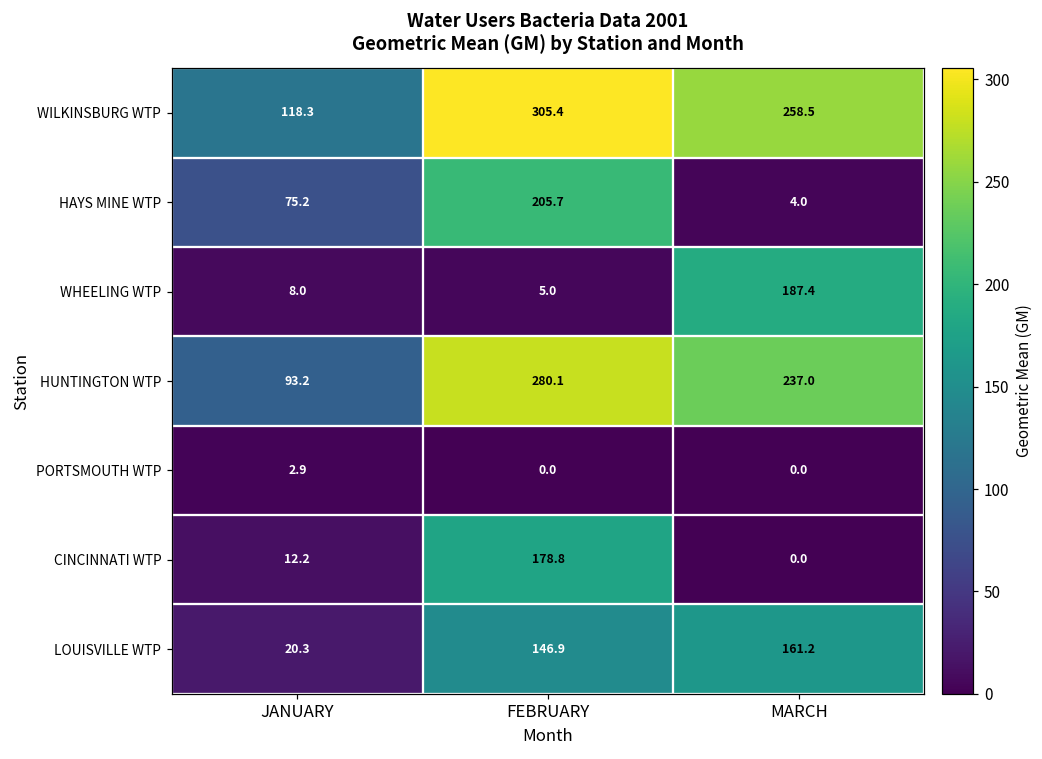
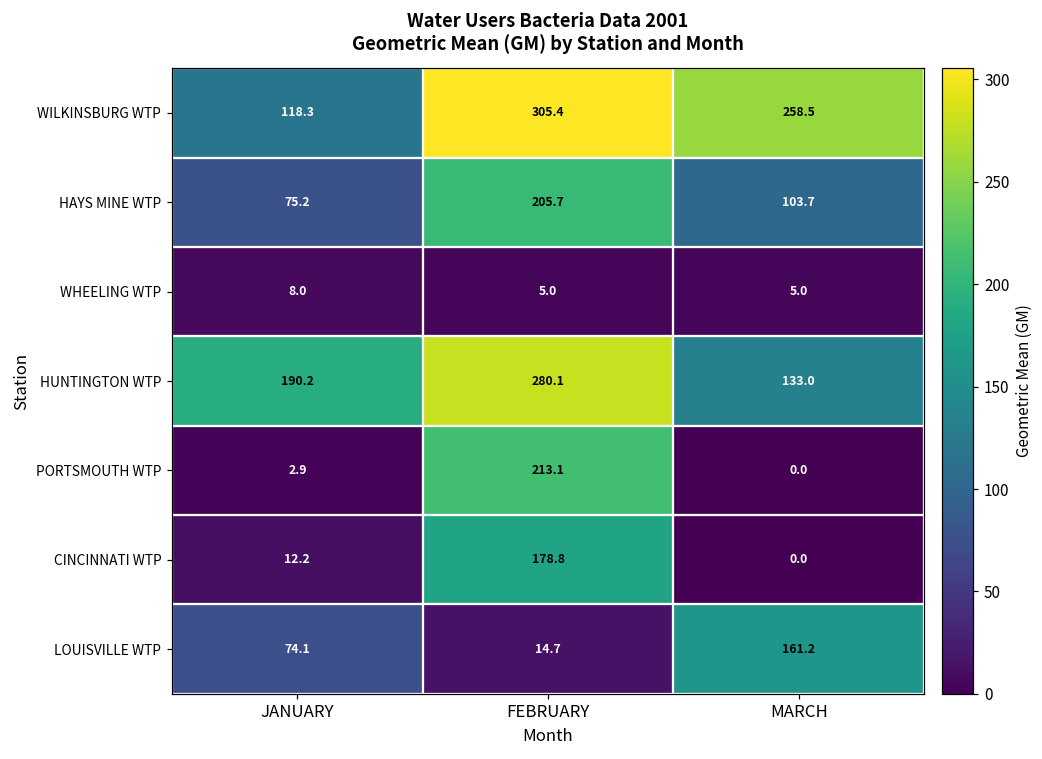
  {
    "WILKINSBURG WTP": {
      "JANUARY": 118.3,
      "FEBRUARY": 305.4,
      "MARCH": 258.5
    },
    "HAYS MINE WTP": {
      "JANUARY": 75.2,
      "FEBRUARY": 205.7,
-     "MARCH": 4.0
+     "MARCH": 103.7
    },
    "WHEELING WTP": {
      "JANUARY": 8.0,
      "FEBRUARY": 5.0,
-     "MARCH": 187.4
+     "MARCH": 5.0
    },
    "HUNTINGTON WTP": {
-     "JANUARY": 93.2,
+     "JANUARY": 190.2,
      "FEBRUARY": 280.1,
-     "MARCH": 237.0
+     "MARCH": 133.0
    },
    "PORTSMOUTH WTP": {
      "JANUARY": 2.9,
-     "FEBRUARY": 0.0,
+     "FEBRUARY": 213.1,
      "MARCH": 0.0
    },
    "CINCINNATI WTP": {
      "JANUARY": 12.2,
      "FEBRUARY": 178.8,
      "MARCH": 0.0
    },
    "LOUISVILLE WTP": {
-     "JANUARY": 20.3,
-     "FEBRUARY": 146.9,
+     "JANUARY": 74.1,
+     "FEBRUARY": 14.7,
      "MARCH": 161.2
    }
  }
